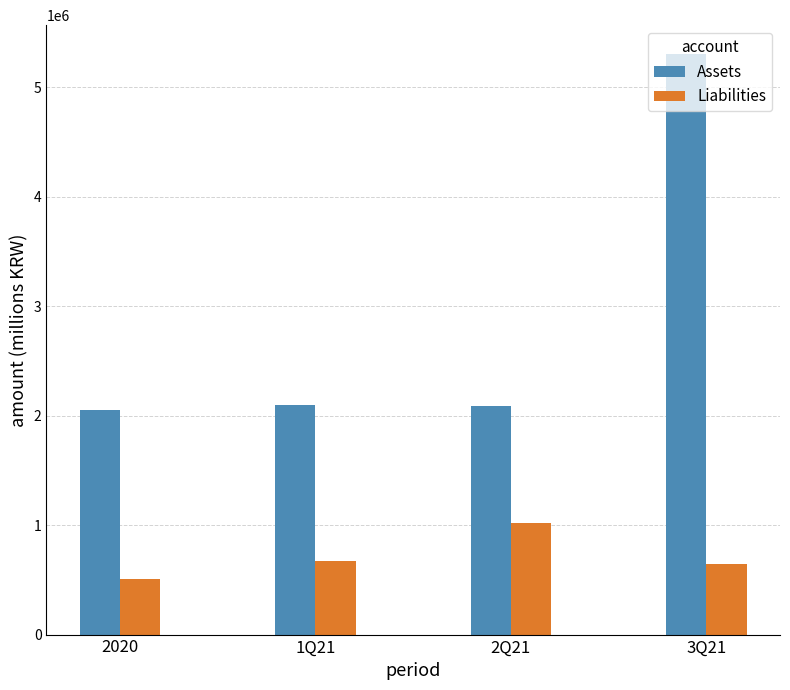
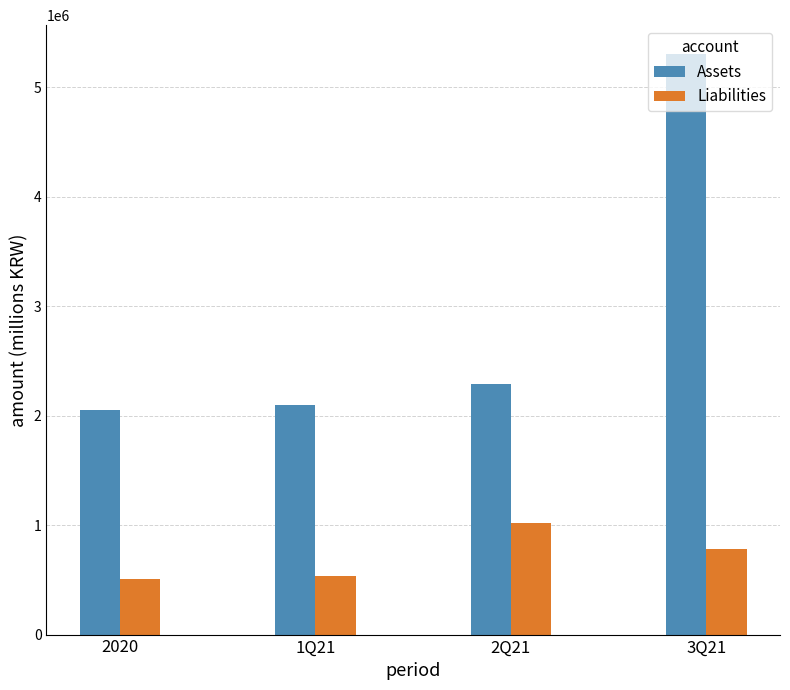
  {
    "Assets": {
      "2020": 2050000,
      "1Q21": 2100000,
-     "2Q21": 2090000
+     "2Q21": 2290000
    },
    "Liabilities": {
      "2020": 510000,
-     "1Q21": 680000,
+     "1Q21": 530000,
      "2Q21": 1020000,
-     "3Q21": 650000
+     "3Q21": 780000
    }
  }
